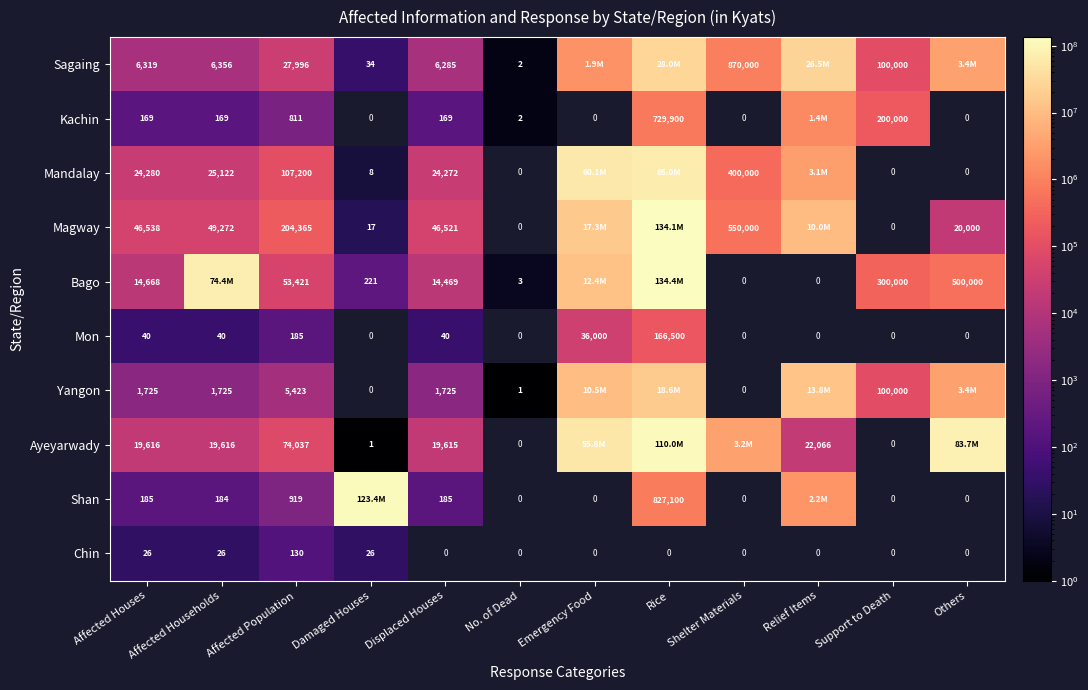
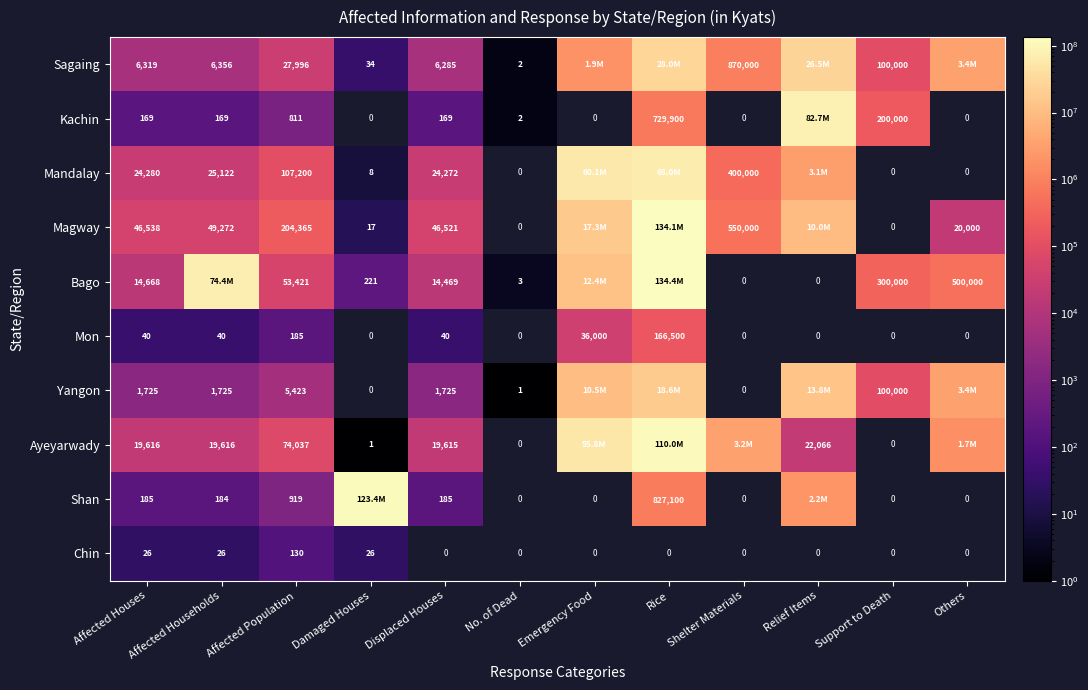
  {
    "Sagaing": {
      "Affected Houses": "6,319",
      "Affected Households": "6,356",
      "Affected Population": "27,996",
      "Damaged Houses": "34",
      "Displaced Houses": "6,285",
      "No. of Dead": "2",
      "Emergency Food": "1.9M",
      "Rice": "28.0M",
      "Shelter Materials": "870,000",
      "Relief Items": "26.5M",
      "Support to Death": "100,000",
      "Others": "3.4M"
    },
    "Kachin": {
      "Affected Houses": "169",
      "Affected Households": "169",
      "Affected Population": "811",
      "Damaged Houses": "0",
      "Displaced Houses": "169",
      "No. of Dead": "2",
      "Emergency Food": "0",
      "Rice": "729,900",
      "Shelter Materials": "0",
-     "Relief Items": "1.4M",
+     "Relief Items": "82.7M",
      "Support to Death": "200,000",
      "Others": "0"
    },
    "Mandalay": {
      "Affected Houses": "24,280",
      "Affected Households": "25,122",
      "Affected Population": "107,200",
      "Damaged Houses": "8",
      "Displaced Houses": "24,272",
      "No. of Dead": "0",
      "Emergency Food": "60.1M",
      "Rice": "65.0M",
      "Shelter Materials": "400,000",
      "Relief Items": "3.1M",
      "Support to Death": "0",
      "Others": "0"
    },
    "Magway": {
      "Affected Houses": "46,538",
      "Affected Households": "49,272",
      "Affected Population": "204,365",
      "Damaged Houses": "17",
      "Displaced Houses": "46,521",
      "No. of Dead": "0",
      "Emergency Food": "17.3M",
      "Rice": "134.1M",
      "Shelter Materials": "550,000",
      "Relief Items": "10.0M",
      "Support to Death": "0",
      "Others": "20,000"
    },
    "Bago": {
      "Affected Houses": "14,668",
      "Affected Households": "74.4M",
      "Affected Population": "53,421",
      "Damaged Houses": "221",
      "Displaced Houses": "14,469",
      "No. of Dead": "3",
      "Emergency Food": "12.4M",
      "Rice": "134.4M",
      "Shelter Materials": "0",
      "Relief Items": "0",
      "Support to Death": "300,000",
      "Others": "500,000"
    },
    "Mon": {
      "Affected Houses": "40",
      "Affected Households": "40",
      "Affected Population": "185",
      "Damaged Houses": "0",
      "Displaced Houses": "40",
      "No. of Dead": "0",
      "Emergency Food": "36,000",
      "Rice": "166,500",
      "Shelter Materials": "0",
      "Relief Items": "0",
      "Support to Death": "0",
      "Others": "0"
    },
    "Yangon": {
      "Affected Houses": "1,725",
      "Affected Households": "1,725",
      "Affected Population": "5,423",
      "Damaged Houses": "0",
      "Displaced Houses": "1,725",
      "No. of Dead": "1",
      "Emergency Food": "10.5M",
      "Rice": "18.6M",
      "Shelter Materials": "0",
      "Relief Items": "13.8M",
      "Support to Death": "100,000",
      "Others": "3.4M"
    },
    "Ayeyarwady": {
      "Affected Houses": "19,616",
      "Affected Households": "19,616",
      "Affected Population": "74,037",
      "Damaged Houses": "1",
      "Displaced Houses": "19,615",
      "No. of Dead": "0",
      "Emergency Food": "55.8M",
      "Rice": "110.0M",
      "Shelter Materials": "3.2M",
      "Relief Items": "22,066",
      "Support to Death": "0",
-     "Others": "83.7M"
+     "Others": "1.7M"
    },
    "Shan": {
      "Affected Houses": "185",
      "Affected Households": "184",
      "Affected Population": "919",
      "Damaged Houses": "123.4M",
      "Displaced Houses": "185",
      "No. of Dead": "0",
      "Emergency Food": "0",
      "Rice": "827,100",
      "Shelter Materials": "0",
      "Relief Items": "2.2M",
      "Support to Death": "0",
      "Others": "0"
    },
    "Chin": {
      "Affected Houses": "26",
      "Affected Households": "26",
      "Affected Population": "130",
      "Damaged Houses": "26",
      "Displaced Houses": "0",
      "No. of Dead": "0",
      "Emergency Food": "0",
      "Rice": "0",
      "Shelter Materials": "0",
      "Relief Items": "0",
      "Support to Death": "0",
      "Others": "0"
    }
  }
